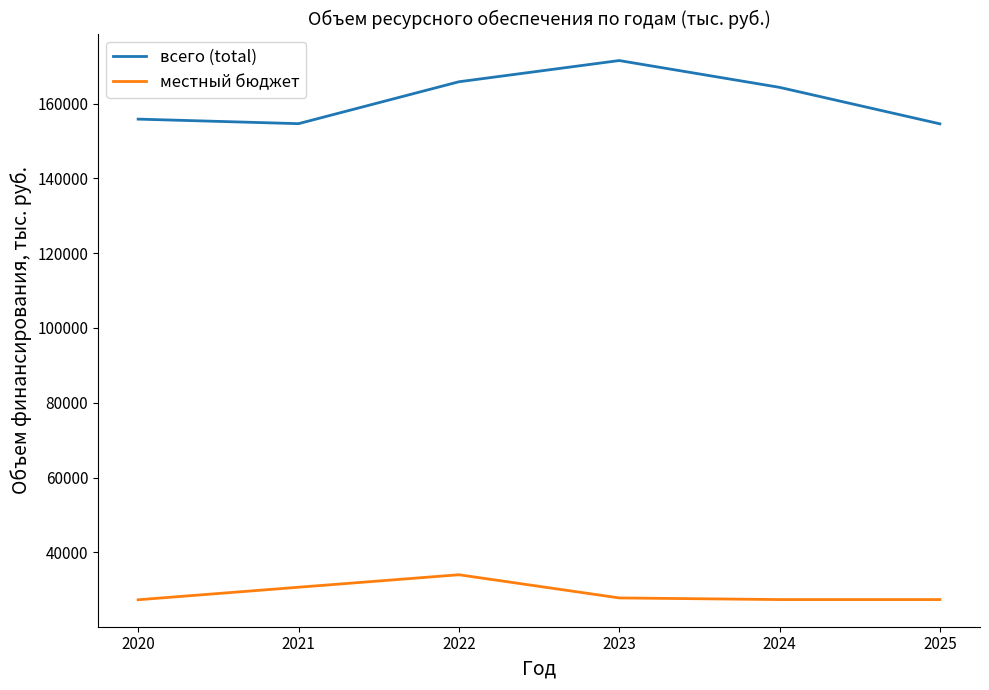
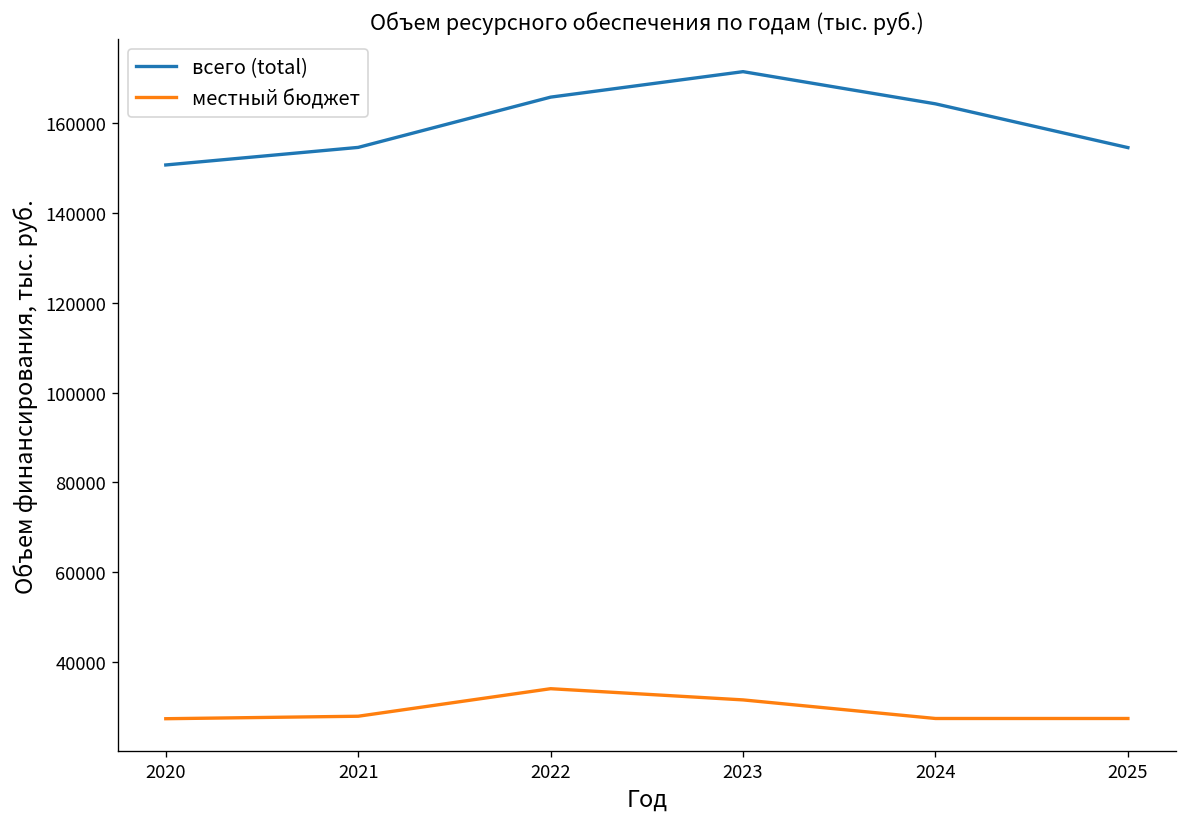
  {
    "всего (total)": {
-     "2020": 156000,
+     "2020": 151000,
      "2021": 155000,
      "2022": 166000,
      "2023": 172000,
      "2024": 164000,
      "2025": 155000
    },
    "местный бюджет": {
      "2020": 27000,
-     "2021": 31000,
+     "2021": 28000,
      "2022": 34000,
-     "2023": 28000,
+     "2023": 32000,
      "2024": 27000,
      "2025": 27000
    }
  }
